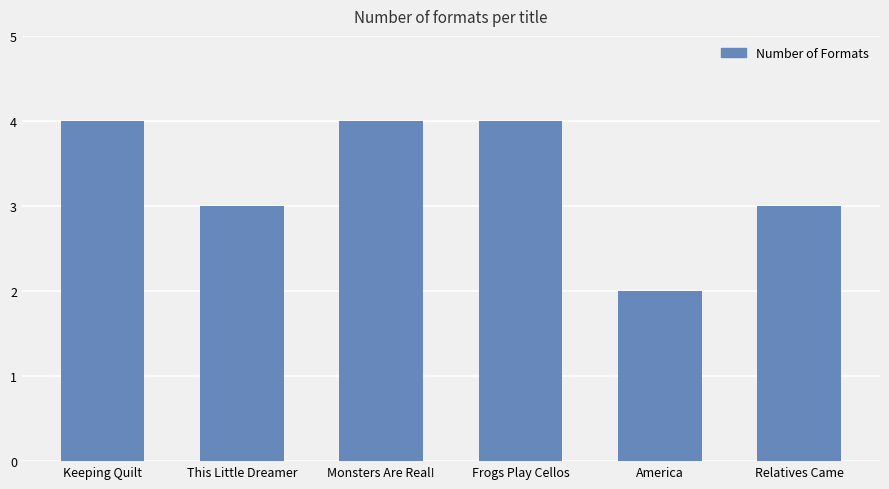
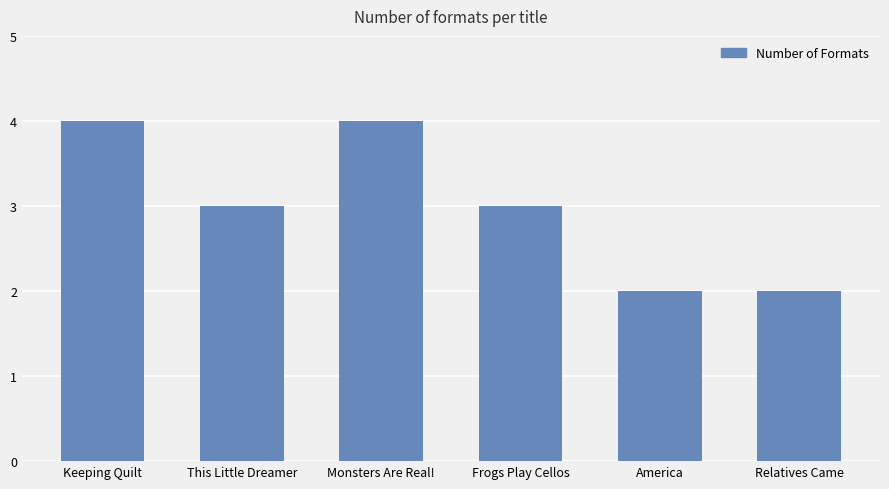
  {
    "Keeping Quilt": 4,
    "This Little Dreamer": 3,
    "Monsters Are Real!": 4,
-   "Frogs Play Cellos": 4,
+   "Frogs Play Cellos": 3,
    "America": 2,
-   "Relatives Came": 3
+   "Relatives Came": 2
  }
